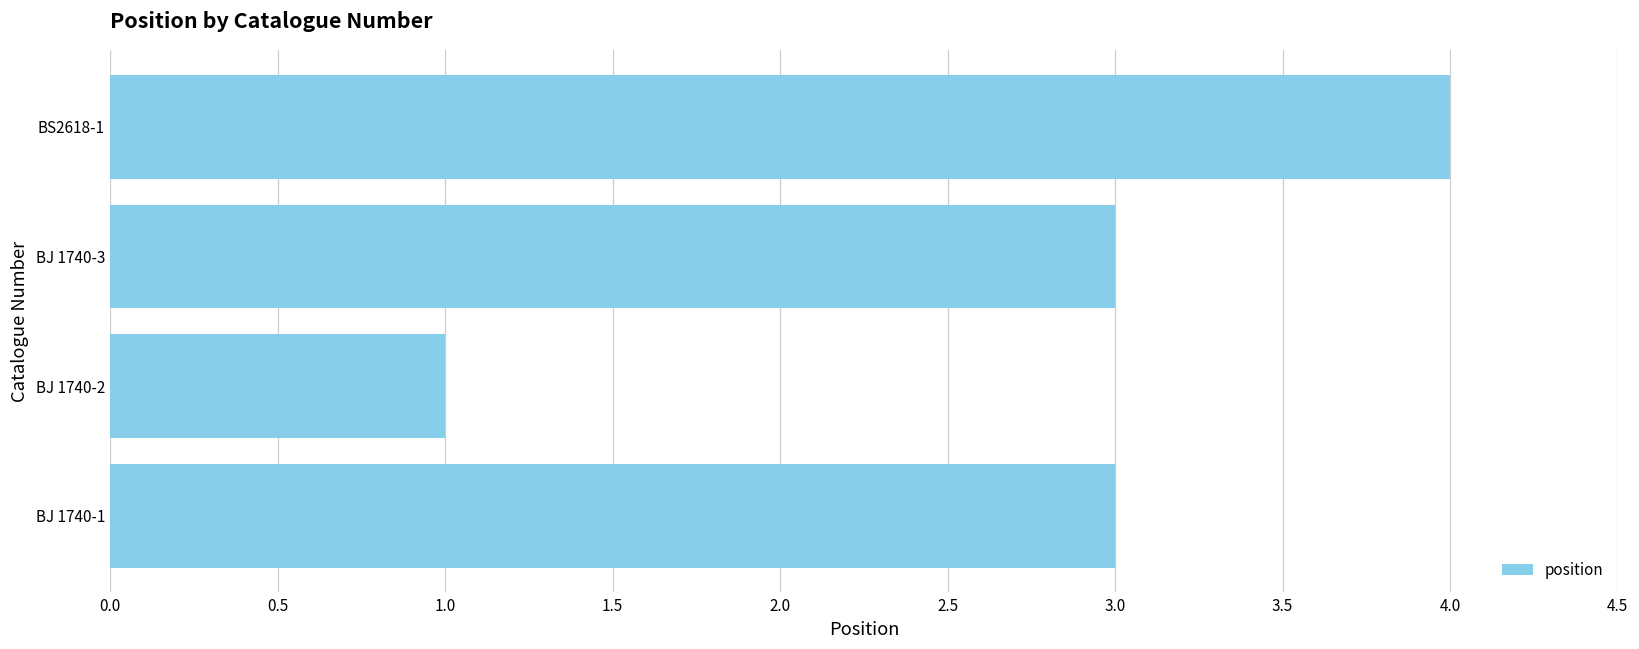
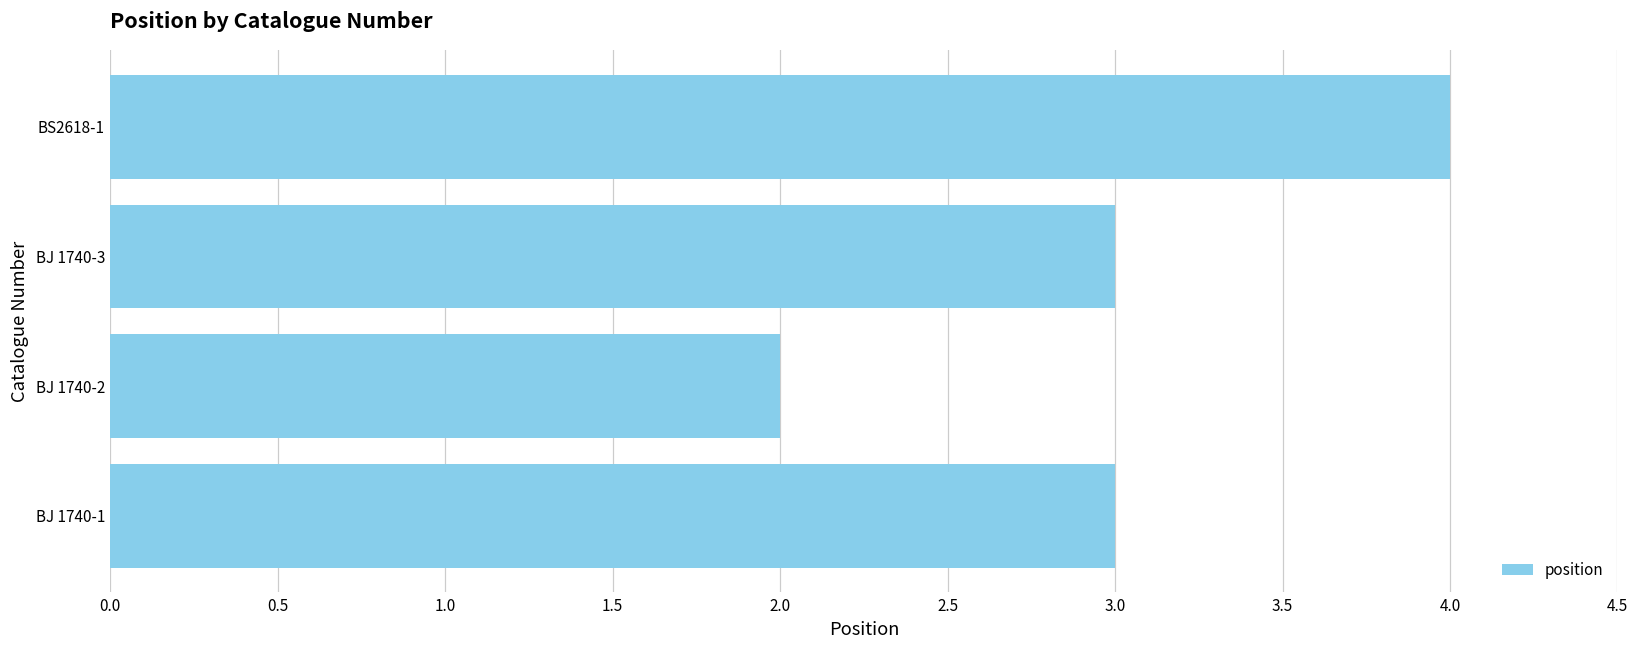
  {
    "BS2618-1": 4,
    "BJ 1740-3": 3,
-   "BJ 1740-2": 1,
+   "BJ 1740-2": 2,
    "BJ 1740-1": 3
  }
